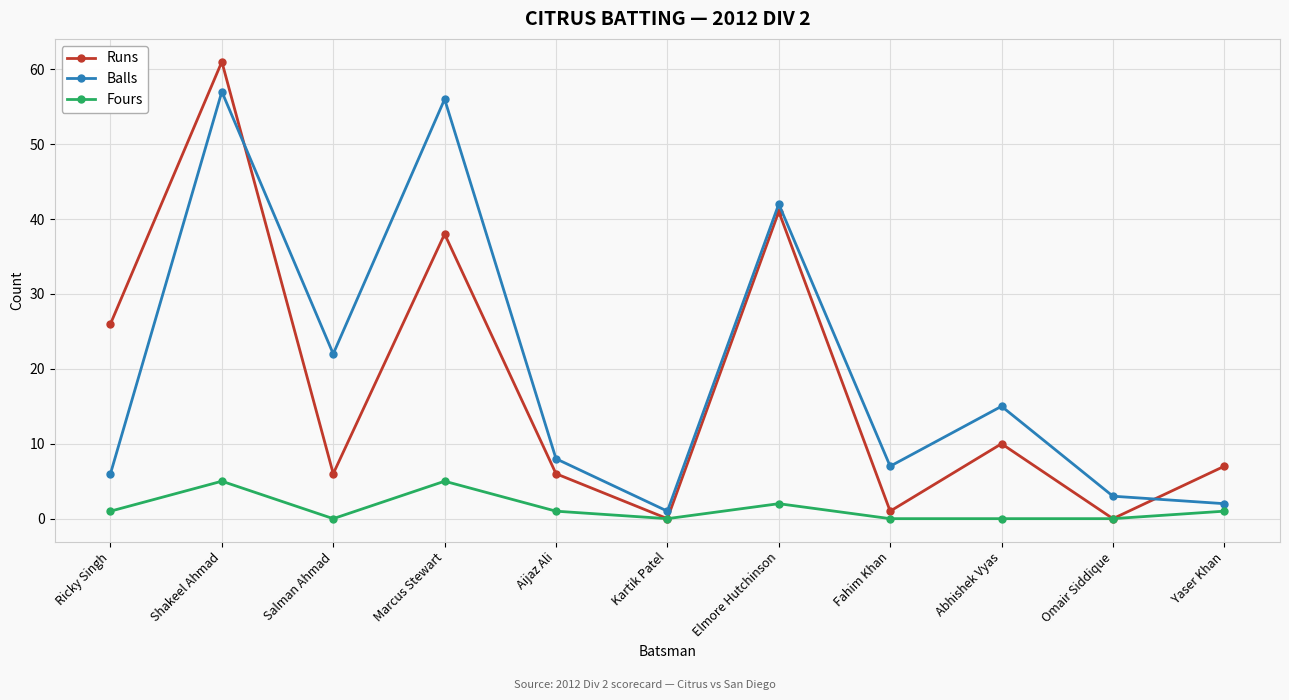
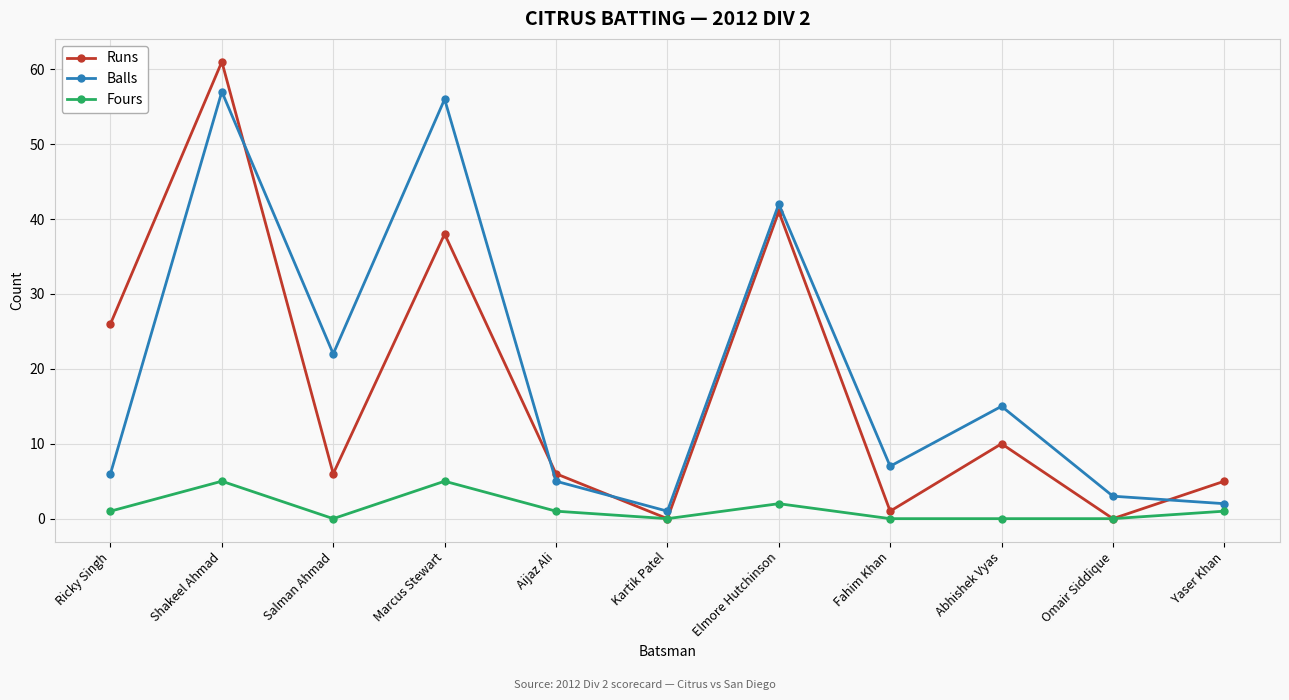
  {
    "Runs": {
      "Ricky Singh": 26,
      "Shakeel Ahmad": 61,
      "Salman Ahmad": 6,
      "Marcus Stewart": 38,
      "Aijaz Ali": 6,
      "Elmore Hutchinson": 41,
      "Fahim Khan": 1,
      "Abhishek Vyas": 10,
-     "Yaser Khan": 7
+     "Yaser Khan": 5
    },
    "Balls": {
      "Ricky Singh": 6,
      "Shakeel Ahmad": 57,
      "Salman Ahmad": 22,
      "Marcus Stewart": 56,
-     "Aijaz Ali": 8,
+     "Aijaz Ali": 5,
      "Kartik Patel": 1,
      "Elmore Hutchinson": 42,
      "Fahim Khan": 7,
      "Abhishek Vyas": 15,
      "Omair Siddique": 3,
      "Yaser Khan": 2
    },
    "Fours": {
      "Ricky Singh": 1,
      "Shakeel Ahmad": 5,
      "Salman Ahmad": 0,
      "Marcus Stewart": 5,
      "Aijaz Ali": 1,
      "Elmore Hutchinson": 2,
      "Fahim Khan": 0,
      "Abhishek Vyas": 0,
      "Yaser Khan": 1
    }
  }
